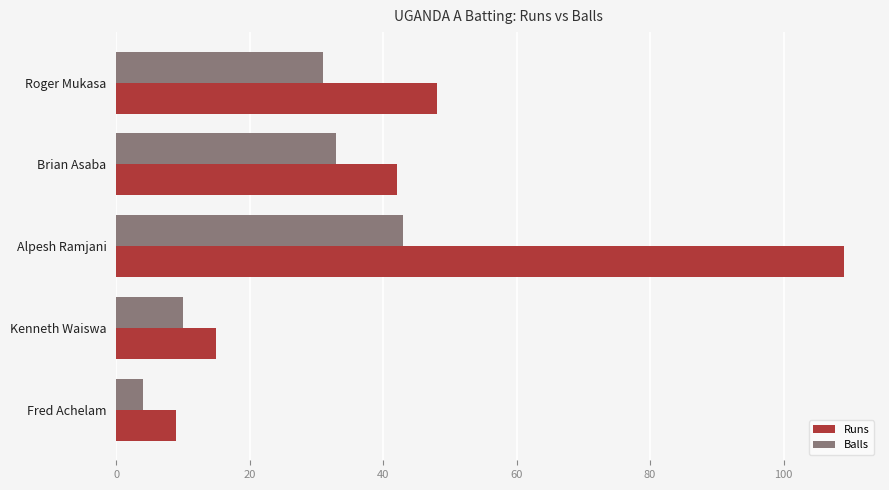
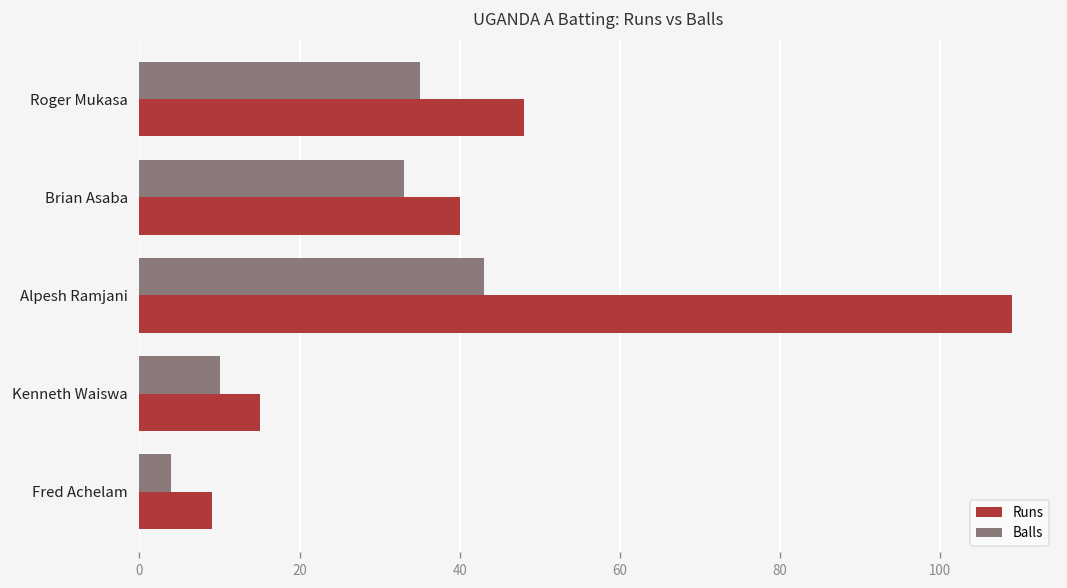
  {
    "Runs": {
      "Roger Mukasa": 48,
-     "Brian Asaba": 42,
+     "Brian Asaba": 40,
      "Alpesh Ramjani": 109,
      "Kenneth Waiswa": 15,
      "Fred Achelam": 9
    },
    "Balls": {
-     "Roger Mukasa": 31,
+     "Roger Mukasa": 35,
      "Brian Asaba": 33,
      "Alpesh Ramjani": 43,
      "Kenneth Waiswa": 10,
      "Fred Achelam": 4
    }
  }
